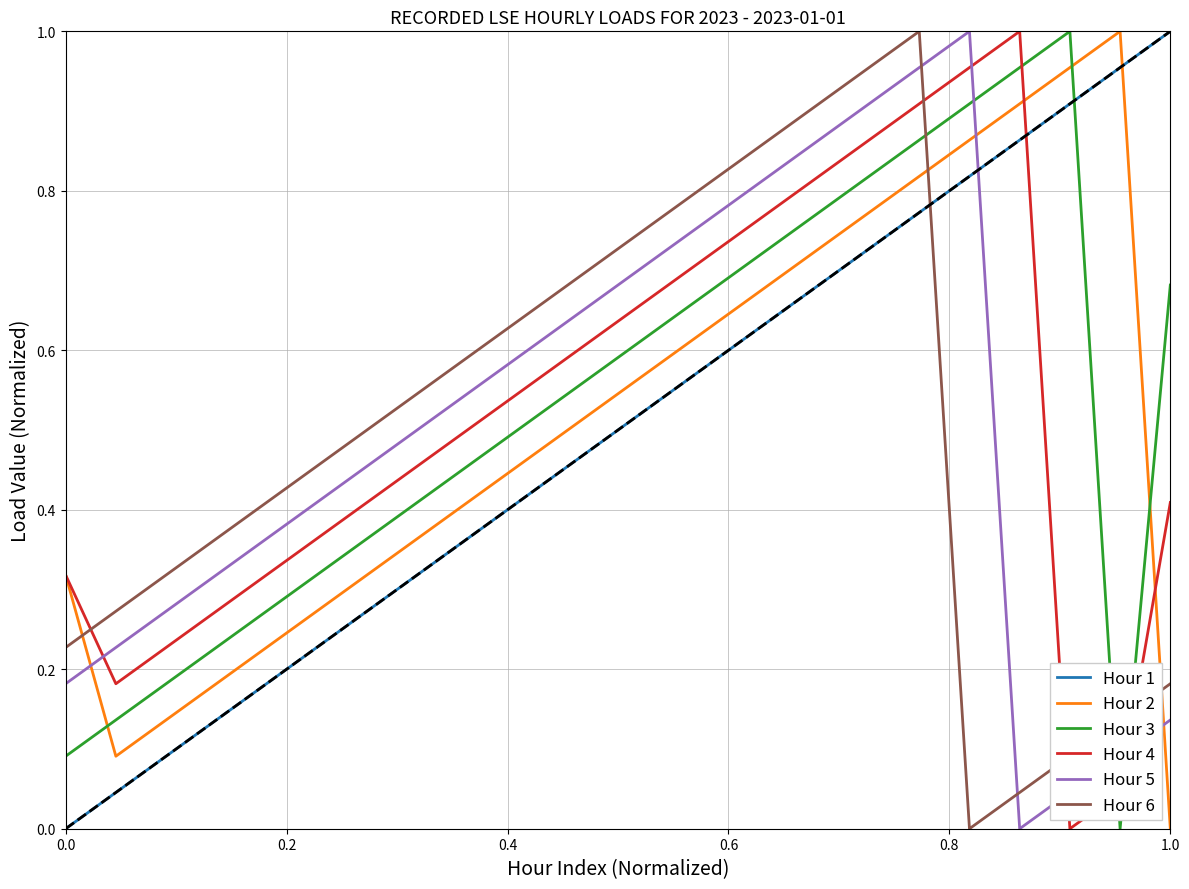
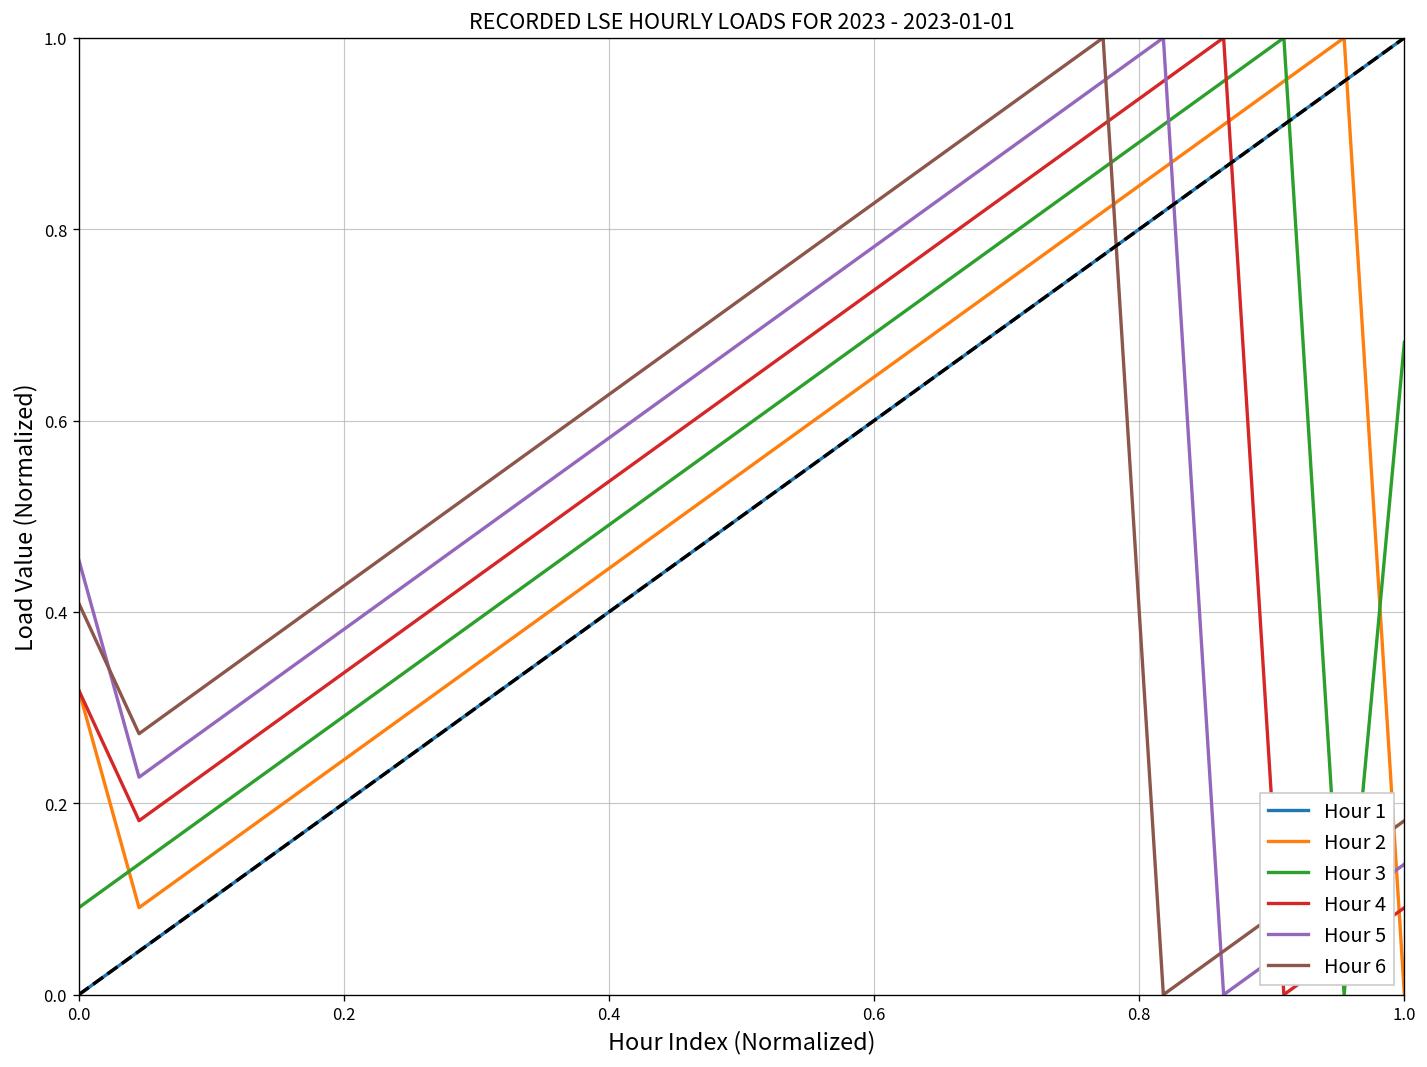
  {
    "Hour 2": {
      "1.0": 0.00
    },
    "Hour 3": {
      "0.0": 0.09,
      "1.0": 0.68
    },
    "Hour 4": {
-     "1.0": 0.41
+     "1.0": 0.09
    },
    "Hour 5": {
-     "0.0": 0.18,
+     "0.0": 0.45,
      "1.0": 0.14
    },
    "Hour 6": {
-     "0.0": 0.23,
+     "0.0": 0.41,
      "1.0": 0.18
    }
  }
